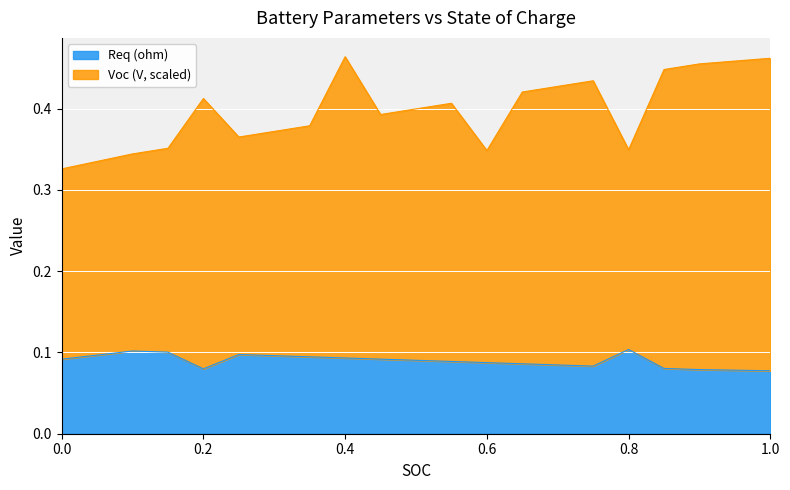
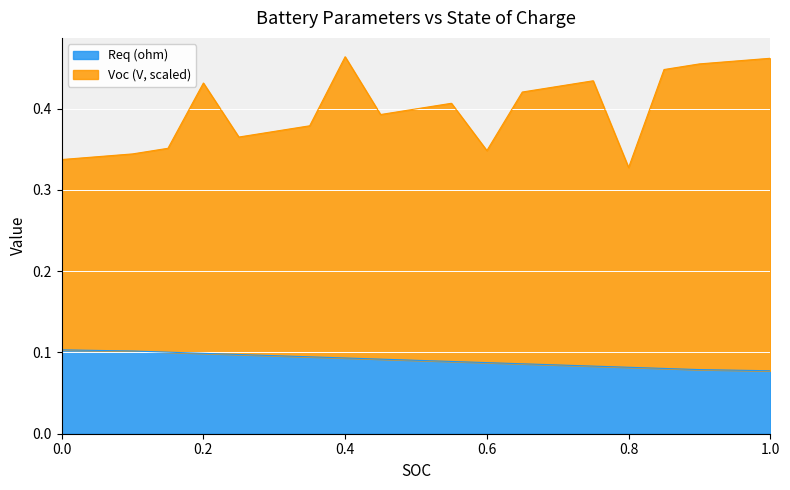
  {
    "Req (ohm)": {
-     "0.0": 0.09,
-     "0.2": 0.08,
+     "0.0": 0.10,
+     "0.2": 0.10,
      "0.4": 0.09,
      "0.6": 0.09,
-     "0.8": 0.10,
+     "0.8": 0.08,
      "1.0": 0.08
    },
    "Voc (V, scaled)": {
      "0.0": 0.23,
      "0.2": 0.33,
      "0.4": 0.37,
      "0.6": 0.26,
      "0.8": 0.25,
      "1.0": 0.38
    }
  }
